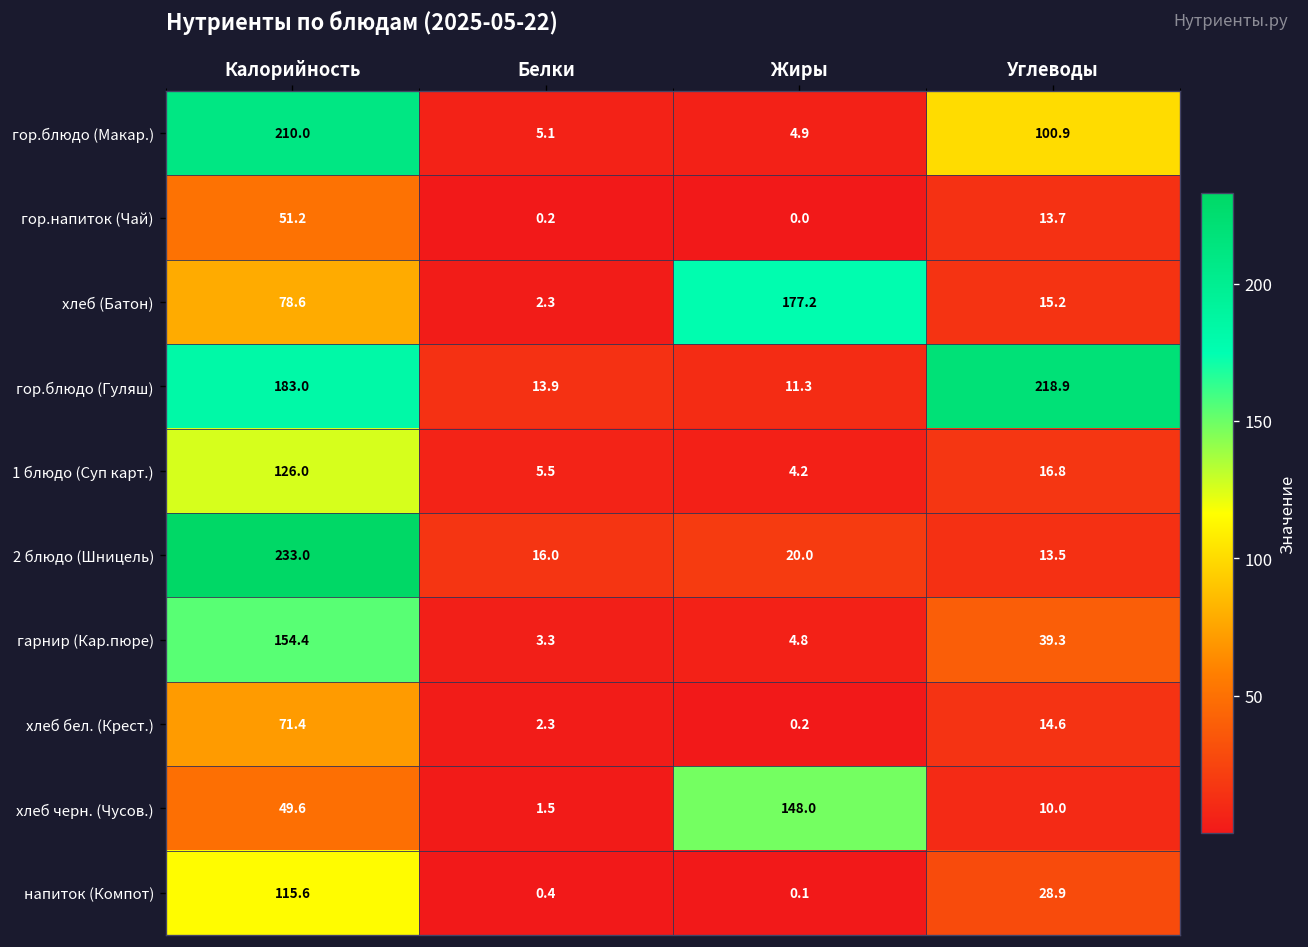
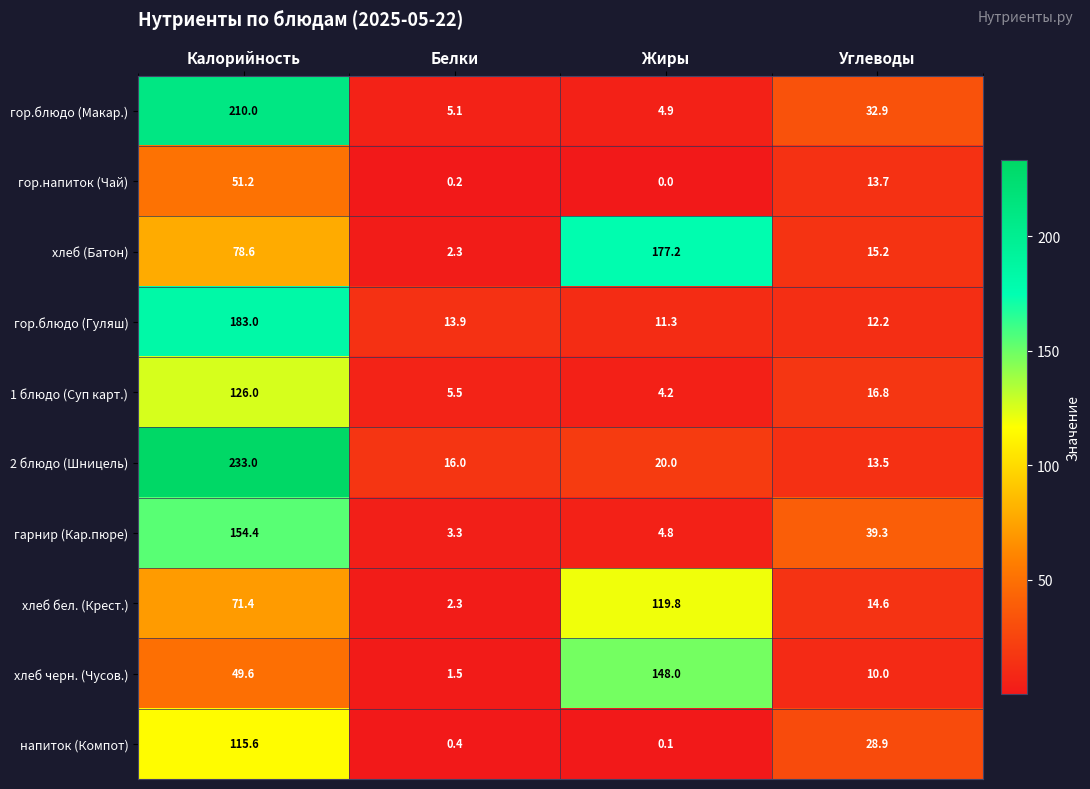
  {
    "гор.блюдо (Макар.)": {
      "Калорийность": 210.0,
      "Белки": 5.1,
      "Жиры": 4.9,
-     "Углеводы": 100.9
+     "Углеводы": 32.9
    },
    "гор.напиток (Чай)": {
      "Калорийность": 51.2,
      "Белки": 0.2,
      "Жиры": 0.0,
      "Углеводы": 13.7
    },
    "хлеб (Батон)": {
      "Калорийность": 78.6,
      "Белки": 2.3,
      "Жиры": 177.2,
      "Углеводы": 15.2
    },
    "гор.блюдо (Гуляш)": {
      "Калорийность": 183.0,
      "Белки": 13.9,
      "Жиры": 11.3,
-     "Углеводы": 218.9
+     "Углеводы": 12.2
    },
    "1 блюдо (Суп карт.)": {
      "Калорийность": 126.0,
      "Белки": 5.5,
      "Жиры": 4.2,
      "Углеводы": 16.8
    },
    "2 блюдо (Шницель)": {
      "Калорийность": 233.0,
      "Белки": 16.0,
      "Жиры": 20.0,
      "Углеводы": 13.5
    },
    "гарнир (Кар.пюре)": {
      "Калорийность": 154.4,
      "Белки": 3.3,
      "Жиры": 4.8,
      "Углеводы": 39.3
    },
    "хлеб бел. (Крест.)": {
      "Калорийность": 71.4,
      "Белки": 2.3,
-     "Жиры": 0.2,
+     "Жиры": 119.8,
      "Углеводы": 14.6
    },
    "хлеб черн. (Чусов.)": {
      "Калорийность": 49.6,
      "Белки": 1.5,
      "Жиры": 148.0,
      "Углеводы": 10.0
    },
    "напиток (Компот)": {
      "Калорийность": 115.6,
      "Белки": 0.4,
      "Жиры": 0.1,
      "Углеводы": 28.9
    }
  }
